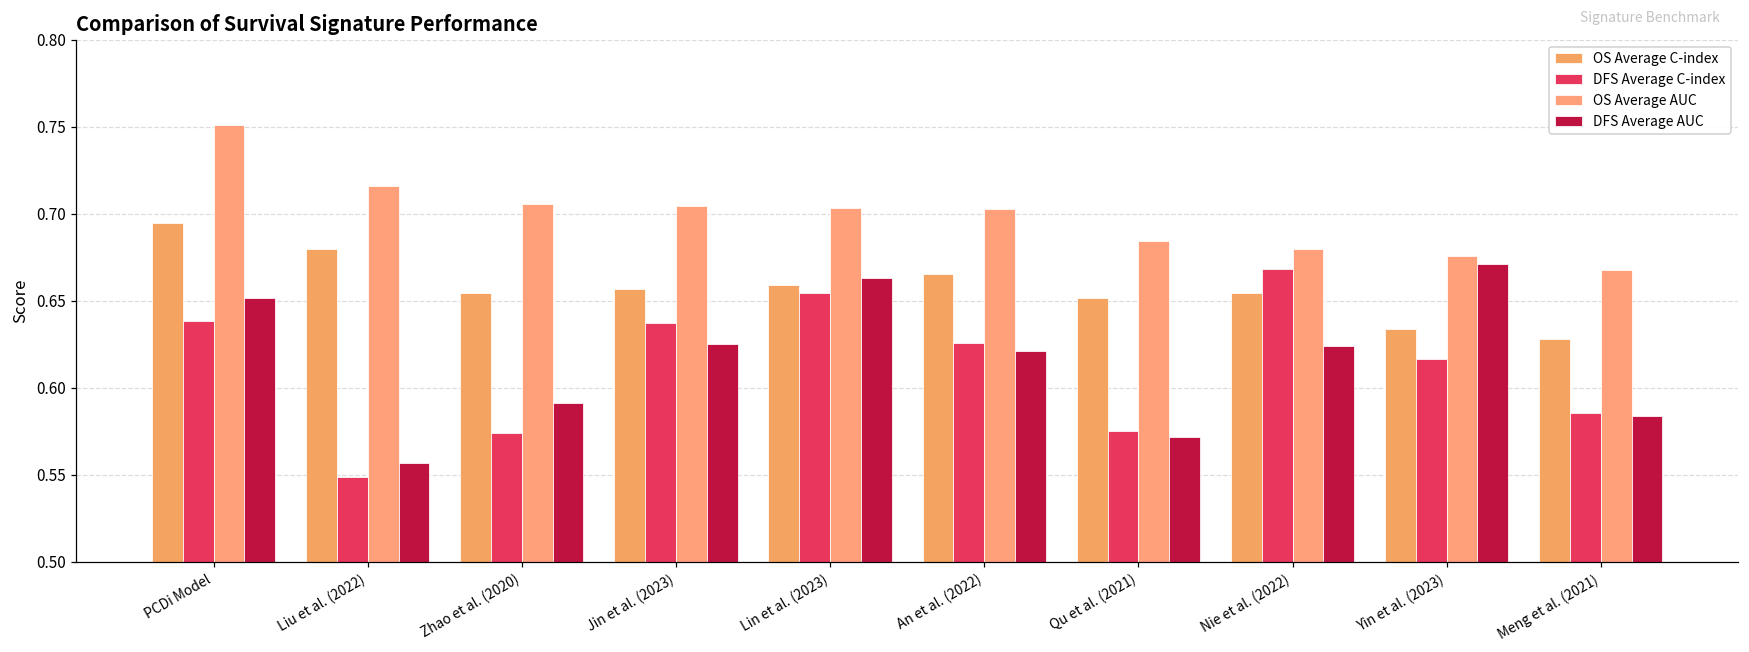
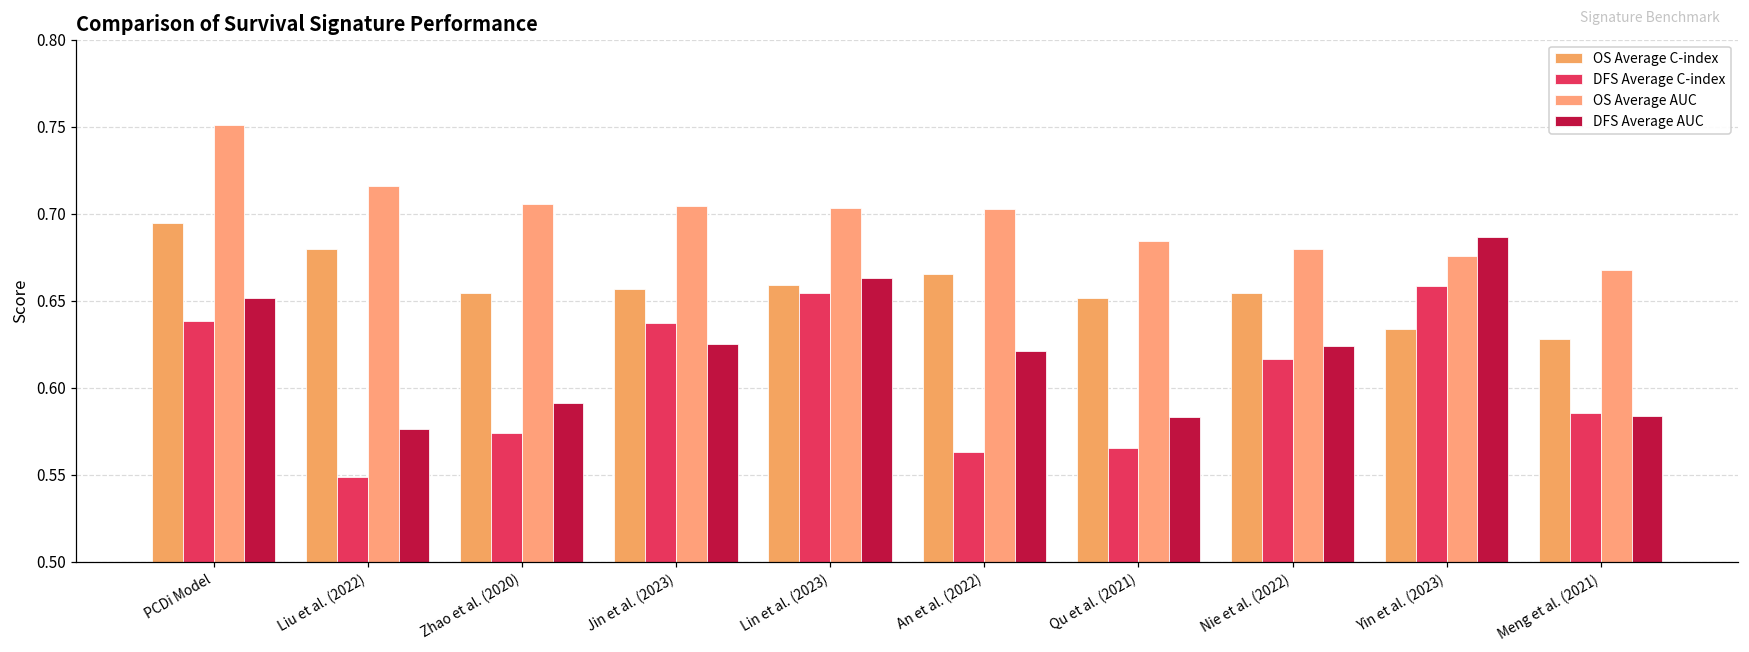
  {
    "DFS Average C-index": {
      "PCDi Model": 0.638,
      "Liu et al. (2022)": 0.549,
      "Zhao et al. (2020)": 0.574,
      "Jin et al. (2023)": 0.637,
      "Lin et al. (2023)": 0.654,
-     "An et al. (2022)": 0.626,
-     "Qu et al. (2021)": 0.575,
-     "Nie et al. (2022)": 0.668,
-     "Yin et al. (2023)": 0.616,
+     "An et al. (2022)": 0.563,
+     "Qu et al. (2021)": 0.565,
+     "Nie et al. (2022)": 0.617,
+     "Yin et al. (2023)": 0.658,
      "Meng et al. (2021)": 0.585
    },
    "DFS Average AUC": {
      "PCDi Model": 0.652,
-     "Liu et al. (2022)": 0.557,
+     "Liu et al. (2022)": 0.576,
      "Zhao et al. (2020)": 0.591,
      "Jin et al. (2023)": 0.625,
      "Lin et al. (2023)": 0.663,
      "An et al. (2022)": 0.621,
-     "Qu et al. (2021)": 0.572,
+     "Qu et al. (2021)": 0.583,
      "Nie et al. (2022)": 0.624,
-     "Yin et al. (2023)": 0.671,
+     "Yin et al. (2023)": 0.686,
      "Meng et al. (2021)": 0.584
    }
  }
